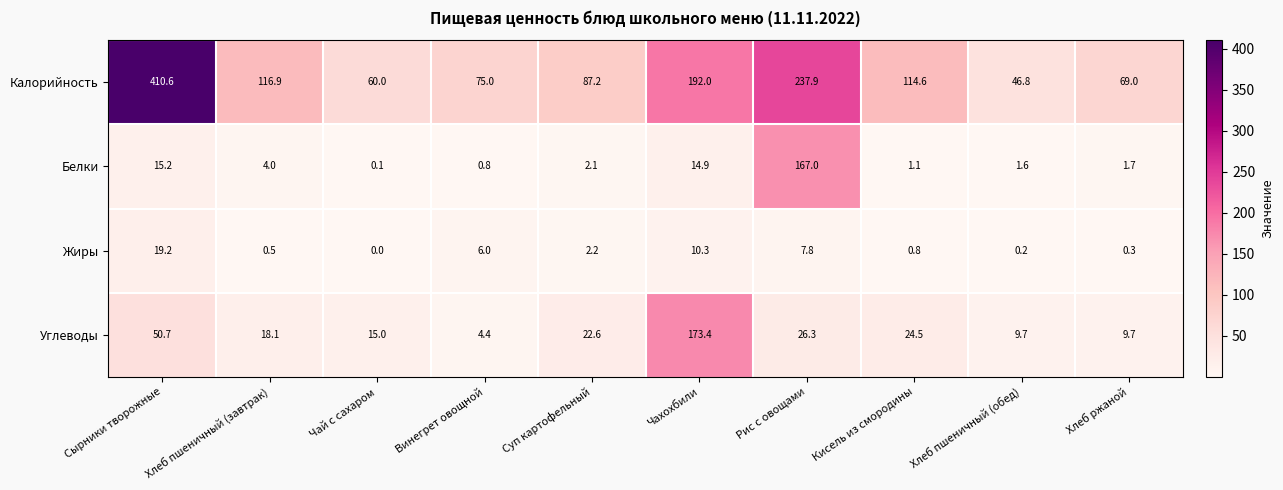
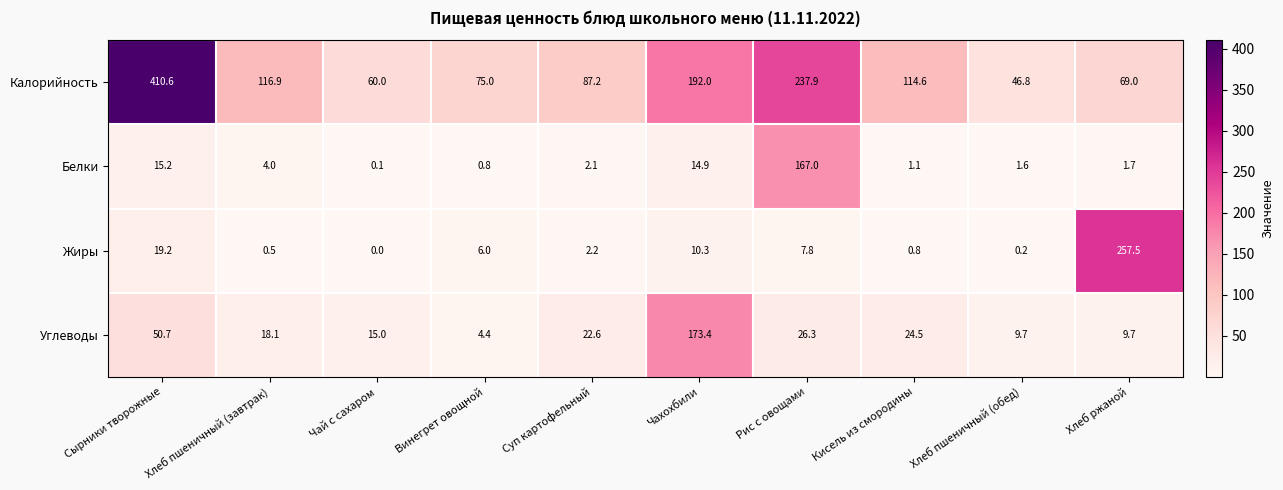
  {
    "Калорийность": {
      "Сырники творожные": 410.6,
      "Хлеб пшеничный (завтрак)": 116.9,
      "Чай с сахаром": 60.0,
      "Винегрет овощной": 75.0,
      "Суп картофельный": 87.2,
      "Чахохбили": 192.0,
      "Рис с овощами": 237.9,
      "Кисель из смородины": 114.6,
      "Хлеб пшеничный (обед)": 46.8,
      "Хлеб ржаной": 69.0
    },
    "Белки": {
      "Сырники творожные": 15.2,
      "Хлеб пшеничный (завтрак)": 4.0,
      "Чай с сахаром": 0.1,
      "Винегрет овощной": 0.8,
      "Суп картофельный": 2.1,
      "Чахохбили": 14.9,
      "Рис с овощами": 167.0,
      "Кисель из смородины": 1.1,
      "Хлеб пшеничный (обед)": 1.6,
      "Хлеб ржаной": 1.7
    },
    "Жиры": {
      "Сырники творожные": 19.2,
      "Хлеб пшеничный (завтрак)": 0.5,
      "Чай с сахаром": 0.0,
      "Винегрет овощной": 6.0,
      "Суп картофельный": 2.2,
      "Чахохбили": 10.3,
      "Рис с овощами": 7.8,
      "Кисель из смородины": 0.8,
      "Хлеб пшеничный (обед)": 0.2,
-     "Хлеб ржаной": 0.3
+     "Хлеб ржаной": 257.5
    },
    "Углеводы": {
      "Сырники творожные": 50.7,
      "Хлеб пшеничный (завтрак)": 18.1,
      "Чай с сахаром": 15.0,
      "Винегрет овощной": 4.4,
      "Суп картофельный": 22.6,
      "Чахохбили": 173.4,
      "Рис с овощами": 26.3,
      "Кисель из смородины": 24.5,
      "Хлеб пшеничный (обед)": 9.7,
      "Хлеб ржаной": 9.7
    }
  }
